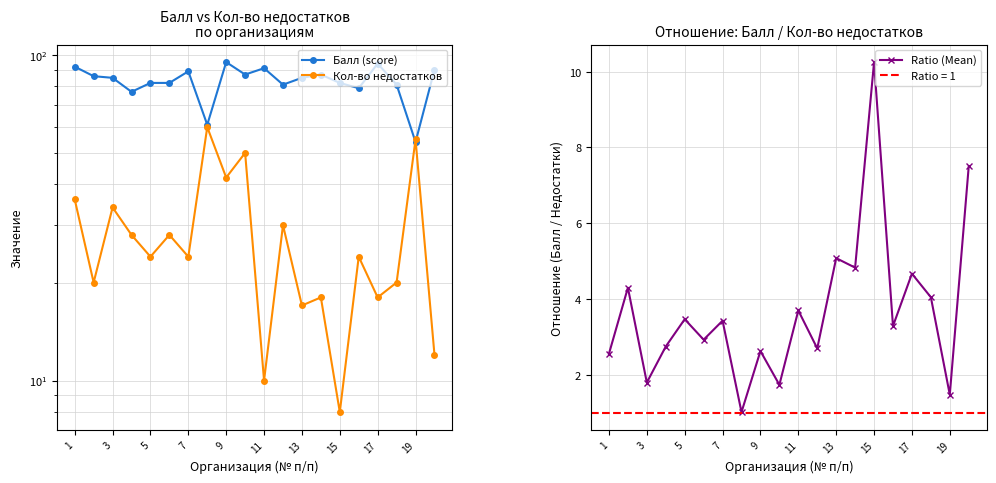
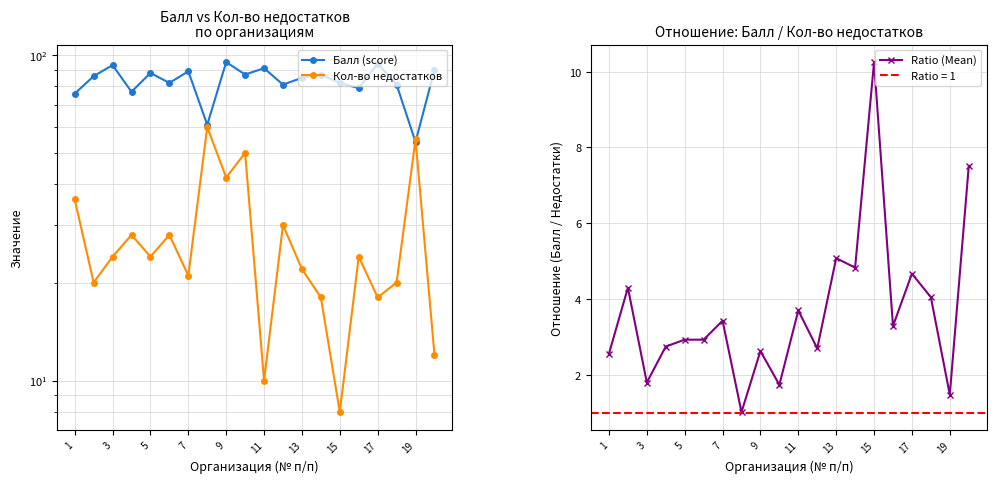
  {
    "Балл vs Кол-во недостатков по организациям": {
      "Балл (score)": {
-       "1": 92,
-       "3": 85,
-       "5": 82,
+       "1": 76,
+       "3": 93,
+       "5": 88,
        "7": 89,
        "9": 95,
        "11": 91,
        "19": 54
      },
      "Кол-во недостатков": {
        "1": 36,
-       "3": 34,
+       "3": 24,
        "5": 24,
-       "7": 24,
+       "7": 21,
        "9": 42,
        "11": 10,
-       "13": 17,
+       "13": 22,
        "15": 8,
        "17": 18,
        "19": 55
      }
    },
    "Отношение: Балл / Кол-во недостатков": {
      "1": 2.6,
      "3": 1.8,
-     "5": 3.5,
+     "5": 2.9,
      "7": 3.4,
      "9": 2.6,
      "11": 3.7,
      "13": 5.1,
      "15": 10.3,
      "17": 4.7,
      "19": 1.5
    }
  }
